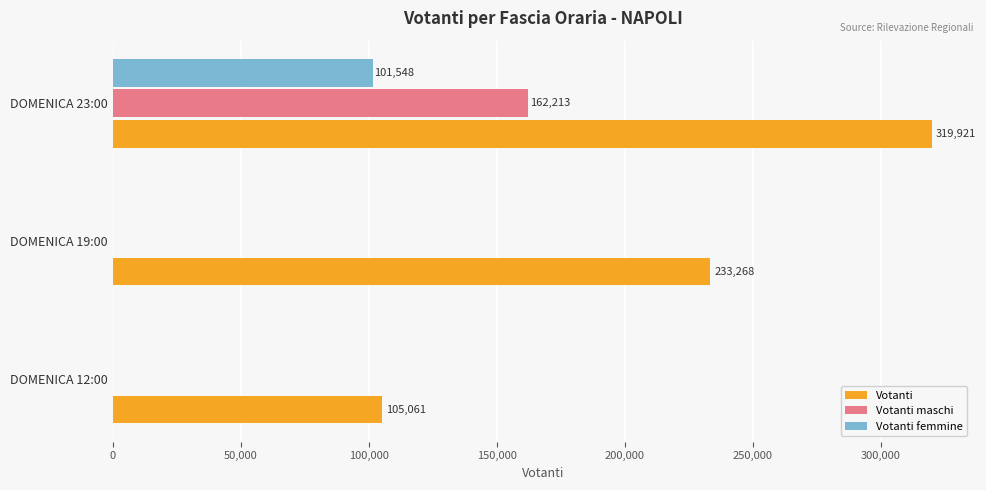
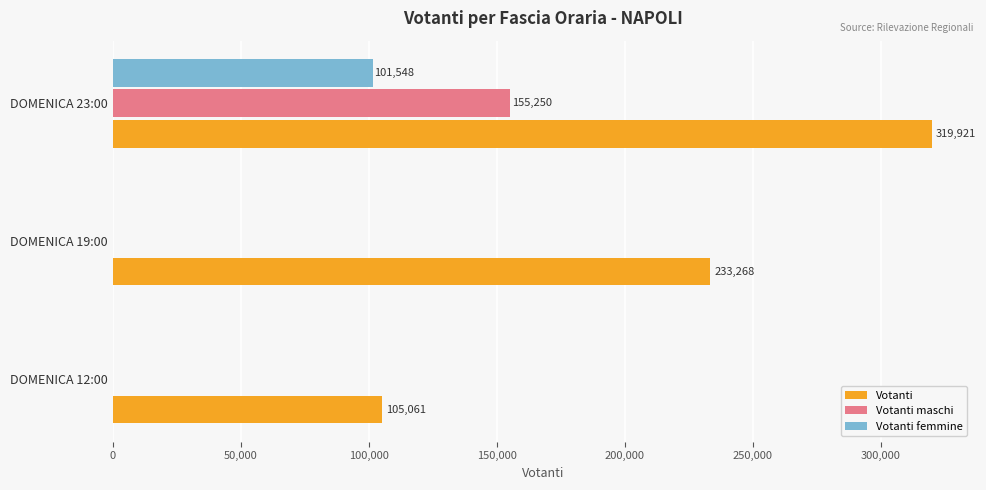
  {
    "Votanti": {
      "DOMENICA 23:00": "319,921",
      "DOMENICA 19:00": "233,268",
      "DOMENICA 12:00": "105,061"
    },
    "Votanti maschi": {
-     "DOMENICA 23:00": "162,213"
+     "DOMENICA 23:00": "155,250"
    },
    "Votanti femmine": {
      "DOMENICA 23:00": "101,548"
    }
  }
